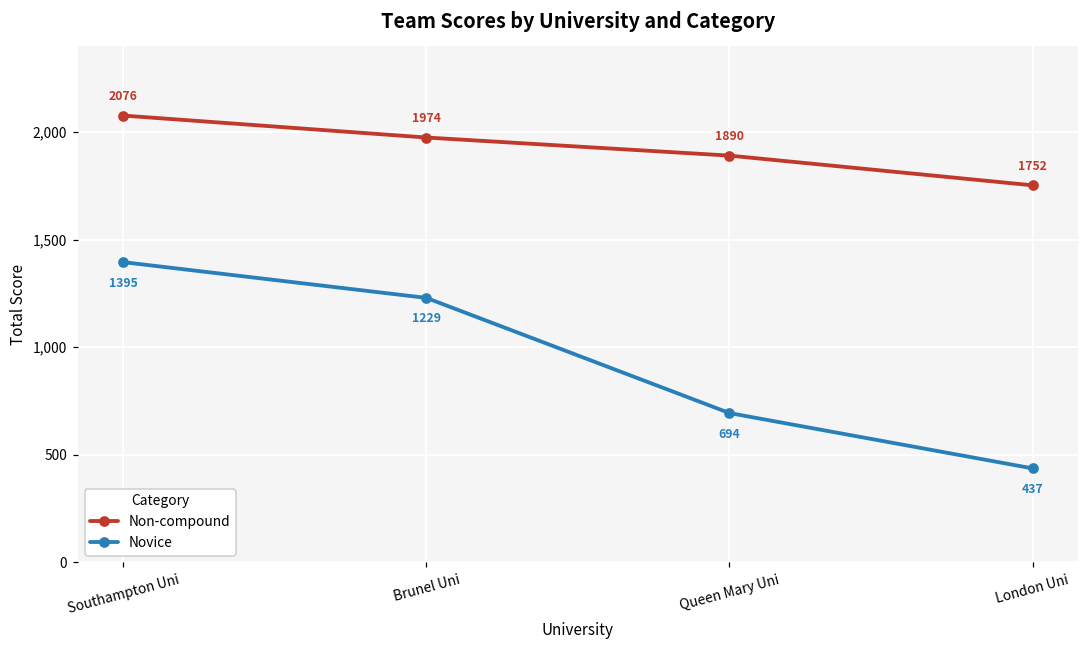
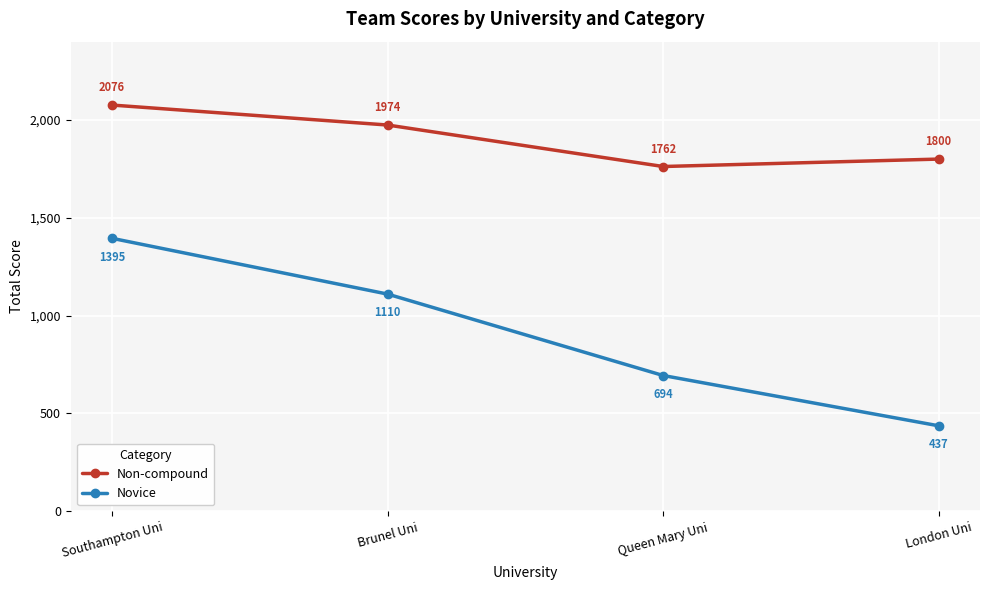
  {
    "Non-compound": {
      "Southampton Uni": 2076,
      "Brunel Uni": 1974,
-     "Queen Mary Uni": 1890,
-     "London Uni": 1752
+     "Queen Mary Uni": 1762,
+     "London Uni": 1800
    },
    "Novice": {
      "Southampton Uni": 1395,
-     "Brunel Uni": 1229,
+     "Brunel Uni": 1110,
      "Queen Mary Uni": 694,
      "London Uni": 437
    }
  }
